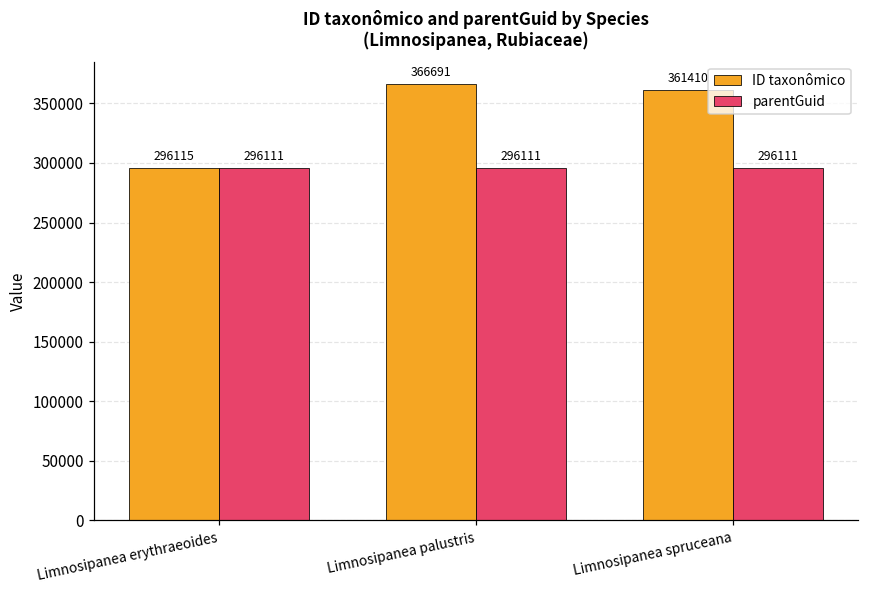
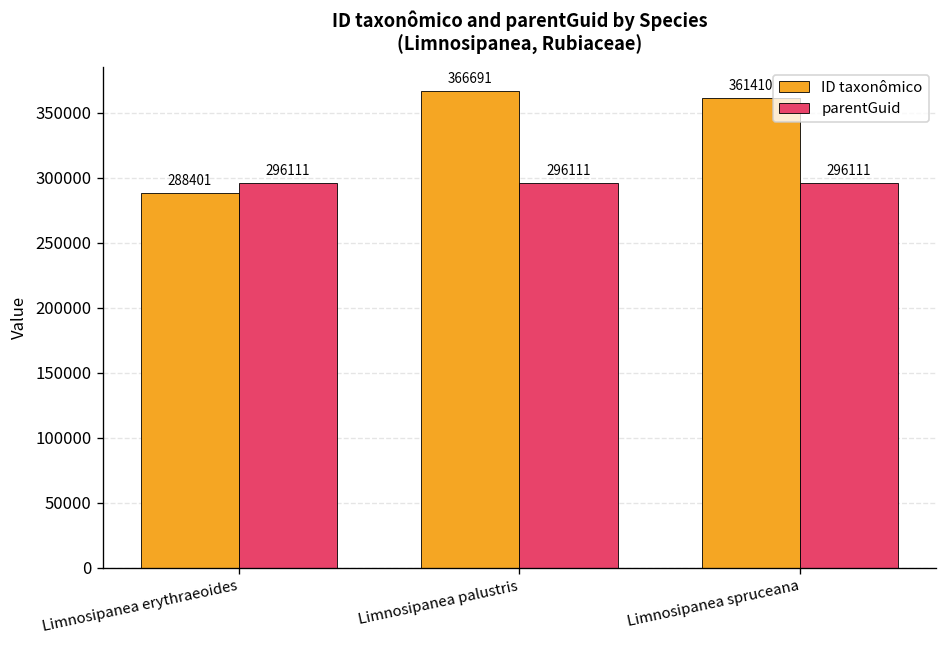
  {
    "ID taxonômico": {
-     "Limnosipanea erythraeoides": 296115,
+     "Limnosipanea erythraeoides": 288401,
      "Limnosipanea palustris": 366691,
      "Limnosipanea spruceana": 361410
    },
    "parentGuid": {
      "Limnosipanea erythraeoides": 296111,
      "Limnosipanea palustris": 296111,
      "Limnosipanea spruceana": 296111
    }
  }
